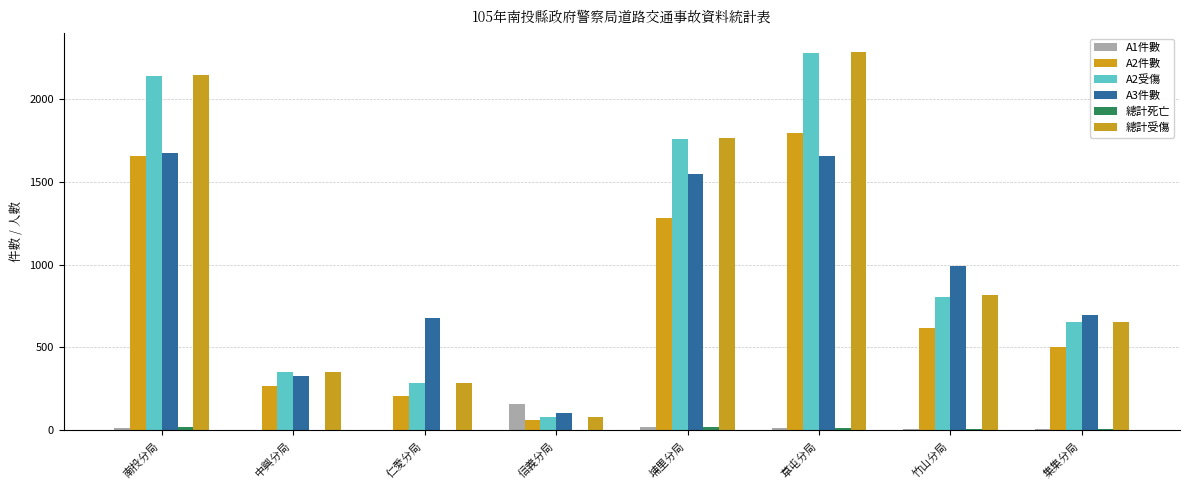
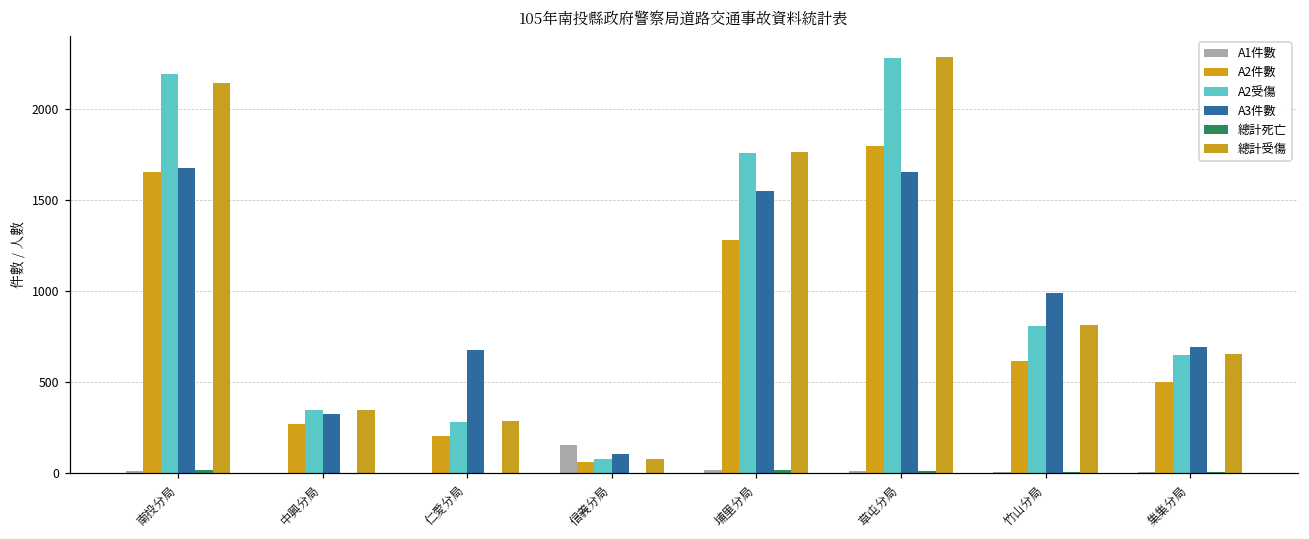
  {
    "A1件數": {
      "信義分局": 160,
      "埔里分局": 20
    },
    "A2受傷": {
-     "南投分局": 2140,
+     "南投分局": 2190,
      "中興分局": 350,
      "仁愛分局": 280,
      "信義分局": 80,
      "埔里分局": 1760,
      "草屯分局": 2280,
      "竹山分局": 810,
      "集集分局": 650
    },
    "A3件數": {
      "南投分局": 1680,
      "中興分局": 330,
      "仁愛分局": 680,
      "信義分局": 100,
      "埔里分局": 1550,
      "草屯分局": 1660,
      "竹山分局": 990,
      "集集分局": 690
    },
    "總計死亡": {
      "南投分局": 20,
      "埔里分局": 20
    }
  }
